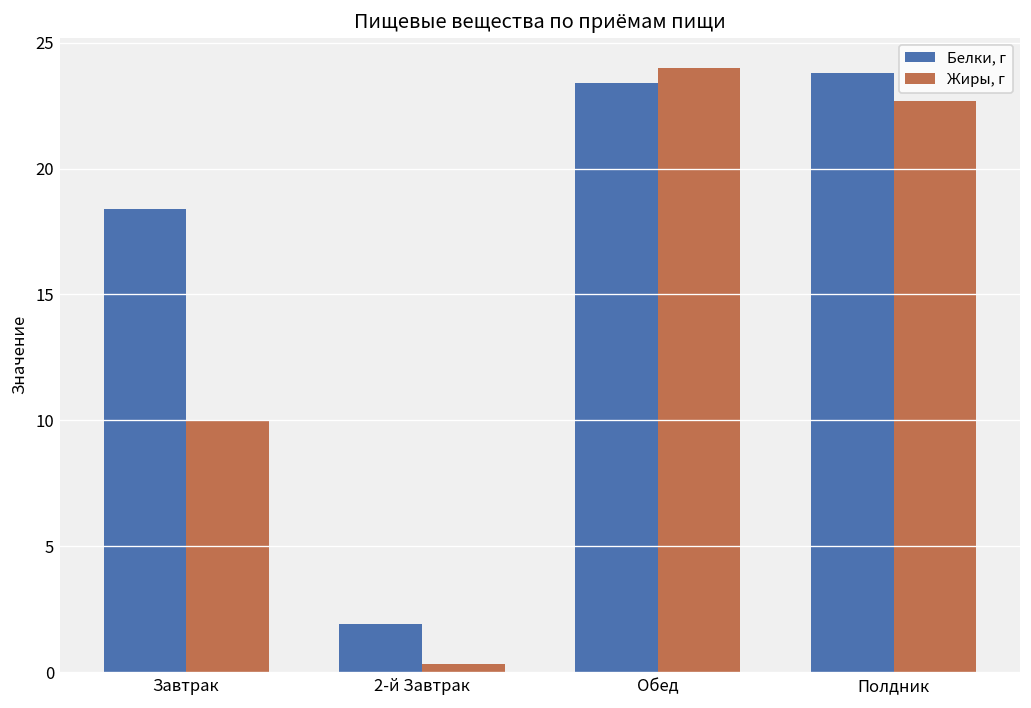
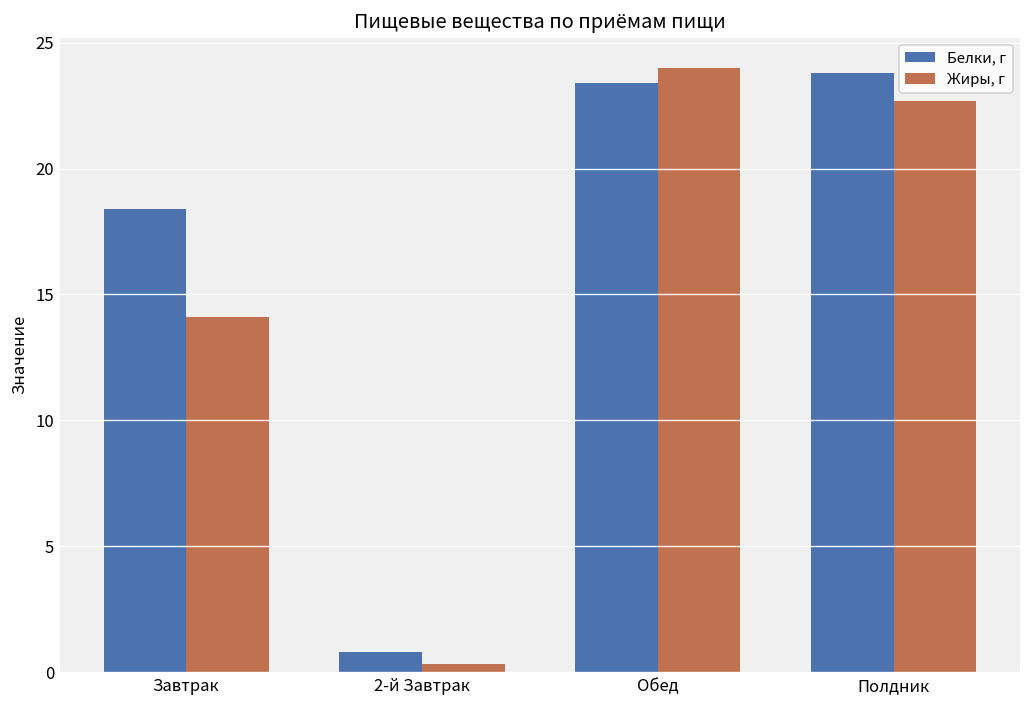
  {
    "Белки, г": {
      "Завтрак": 18.4,
-     "2-й Завтрак": 1.9,
+     "2-й Завтрак": 0.8,
      "Обед": 23.4,
      "Полдник": 23.8
    },
    "Жиры, г": {
-     "Завтрак": 10.0,
+     "Завтрак": 14.1,
      "2-й Завтрак": 0.3,
      "Обед": 24.0,
      "Полдник": 22.7
    }
  }
